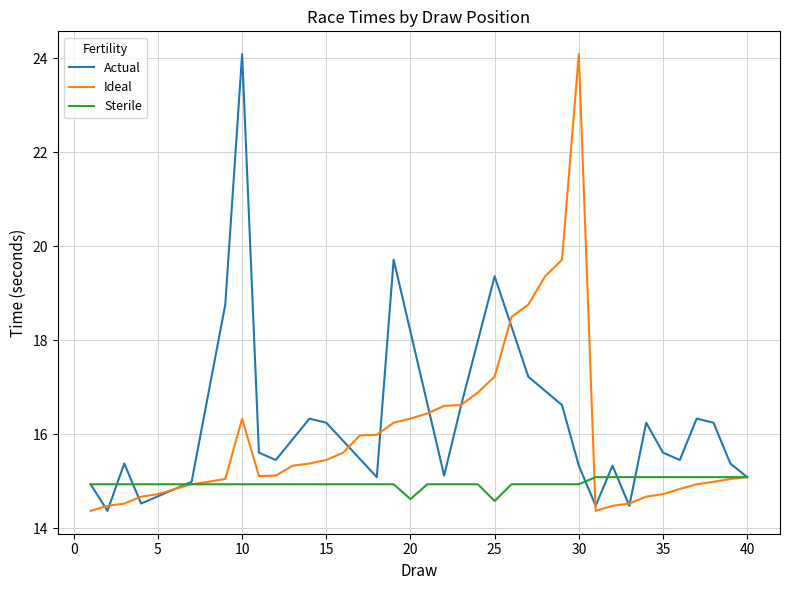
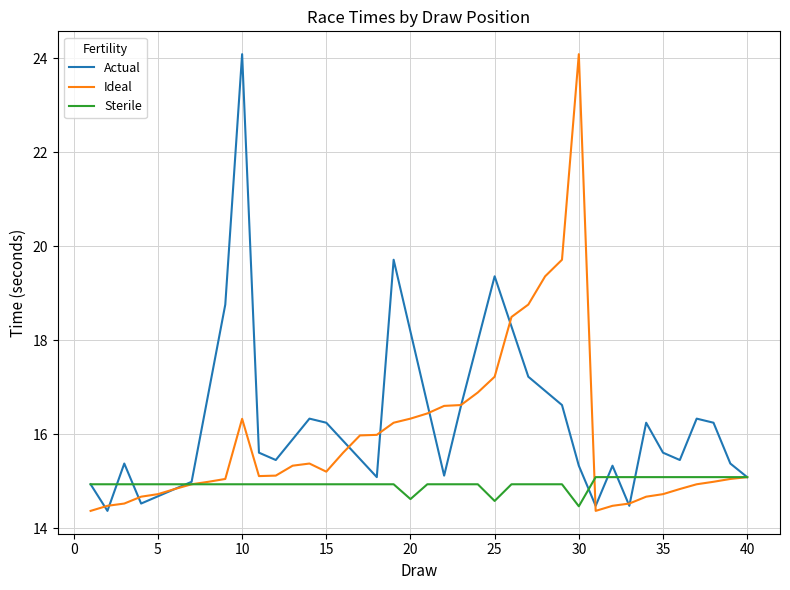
  {
    "Actual": {
      "10": 24.1,
      "15": 16.2,
      "25": 19.4,
      "30": 15.3,
      "35": 15.6
    },
    "Ideal": {
      "5": 14.7,
      "10": 16.3,
-     "15": 15.5,
+     "15": 15.2,
      "20": 16.3,
      "25": 17.2,
      "30": 24.1,
      "35": 14.7
    },
    "Sterile": {
      "5": 14.9,
      "10": 14.9,
      "15": 14.9,
      "20": 14.6,
      "25": 14.6,
-     "30": 14.9,
+     "30": 14.5,
      "35": 15.1
    }
  }
